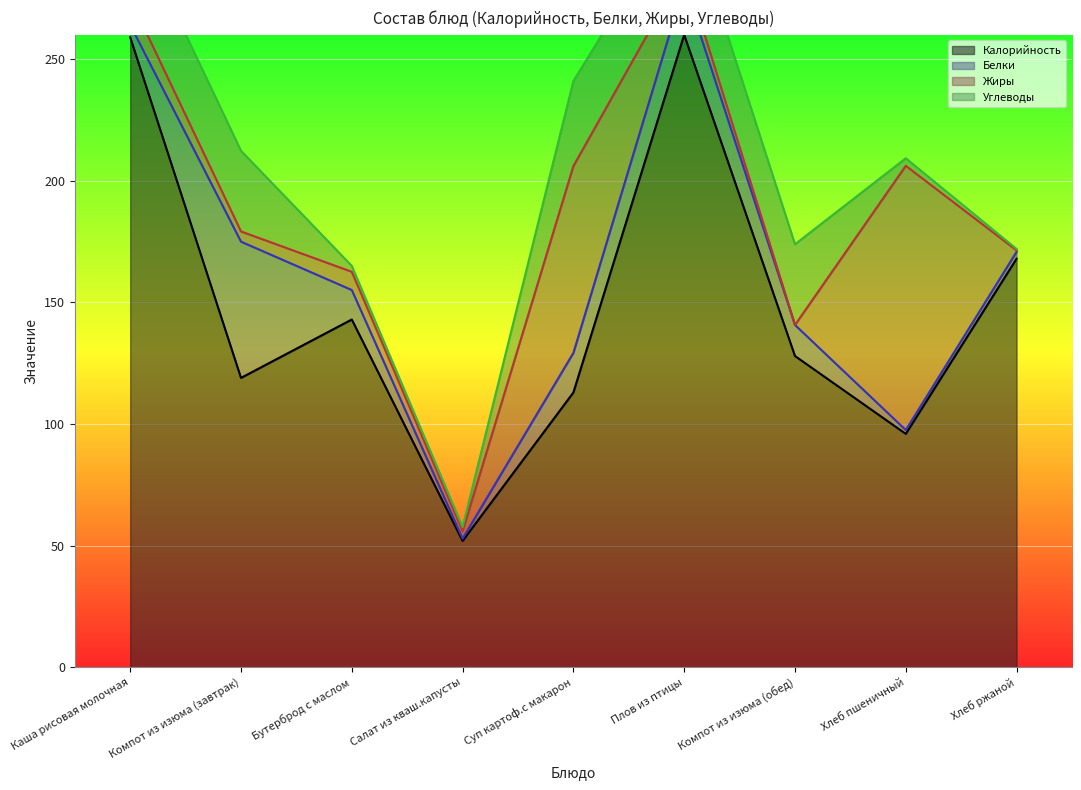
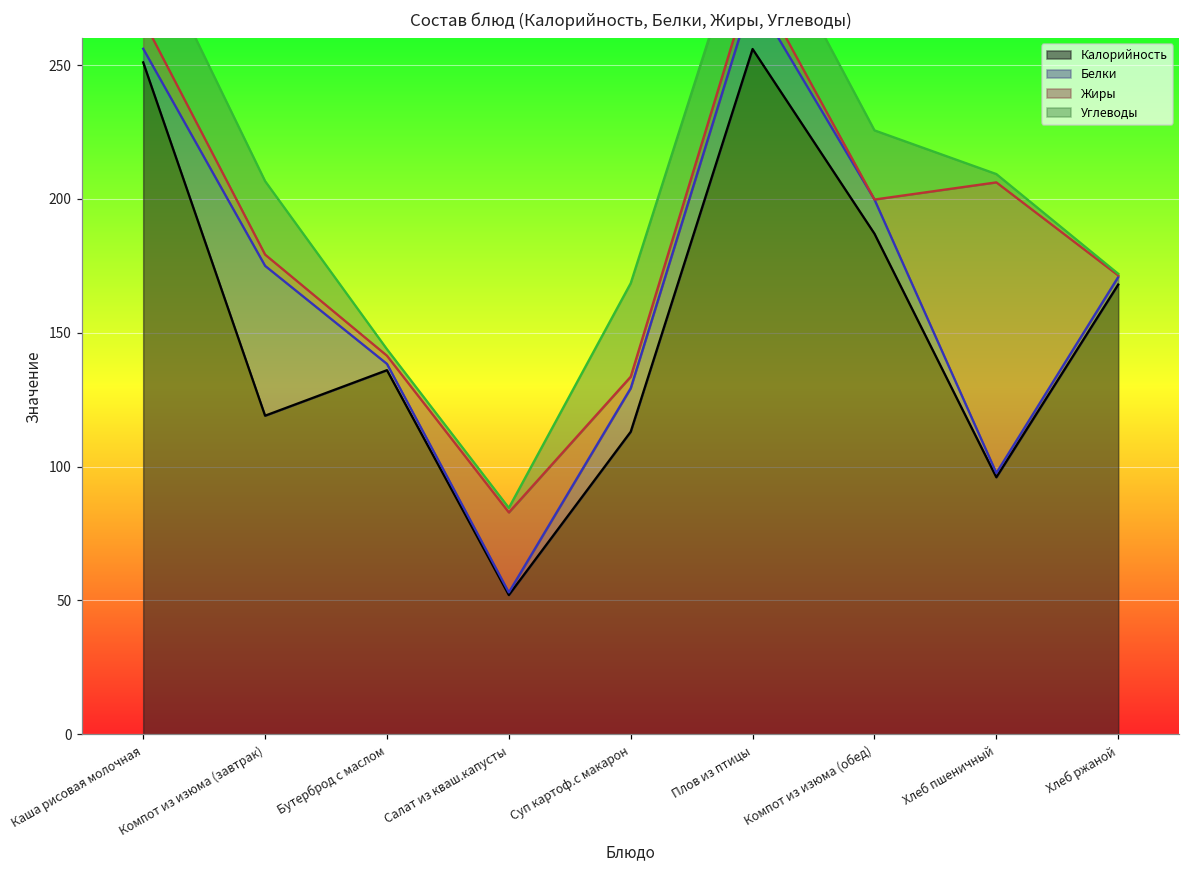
  {
    "Калорийность": {
-     "Каша рисовая молочная": 259,
+     "Каша рисовая молочная": 251,
      "Компот из изюма (завтрак)": 119,
-     "Бутерброд с маслом": 143,
+     "Бутерброд с маслом": 136,
      "Суп картоф.с макарон": 113,
-     "Плов из птицы": 260,
-     "Компот из изюма (обед)": 128,
+     "Плов из птицы": 256,
+     "Компот из изюма (обед)": 187,
      "Хлеб пшеничный": 96,
      "Хлеб ржаной": 168
    },
    "Белки": {
      "Компот из изюма (завтрак)": 56,
-     "Бутерброд с маслом": 12,
+     "Бутерброд с маслом": 2,
      "Суп картоф.с макарон": 16,
      "Хлеб пшеничный": 2
    },
    "Жиры": {
      "Компот из изюма (завтрак)": 4,
-     "Бутерброд с маслом": 7,
-     "Салат из кваш.капусты": 3,
-     "Суп картоф.с макарон": 77,
+     "Бутерброд с маслом": 3,
+     "Салат из кваш.капусты": 30,
+     "Суп картоф.с макарон": 4,
      "Хлеб пшеничный": 109
    },
    "Углеводы": {
-     "Компот из изюма (завтрак)": 33,
+     "Компот из изюма (завтрак)": 27,
      "Бутерброд с маслом": 2,
      "Салат из кваш.капусты": 2,
      "Суп картоф.с макарон": 35,
-     "Компот из изюма (обед)": 33,
+     "Компот из изюма (обед)": 26,
      "Хлеб пшеничный": 3
    }
  }
